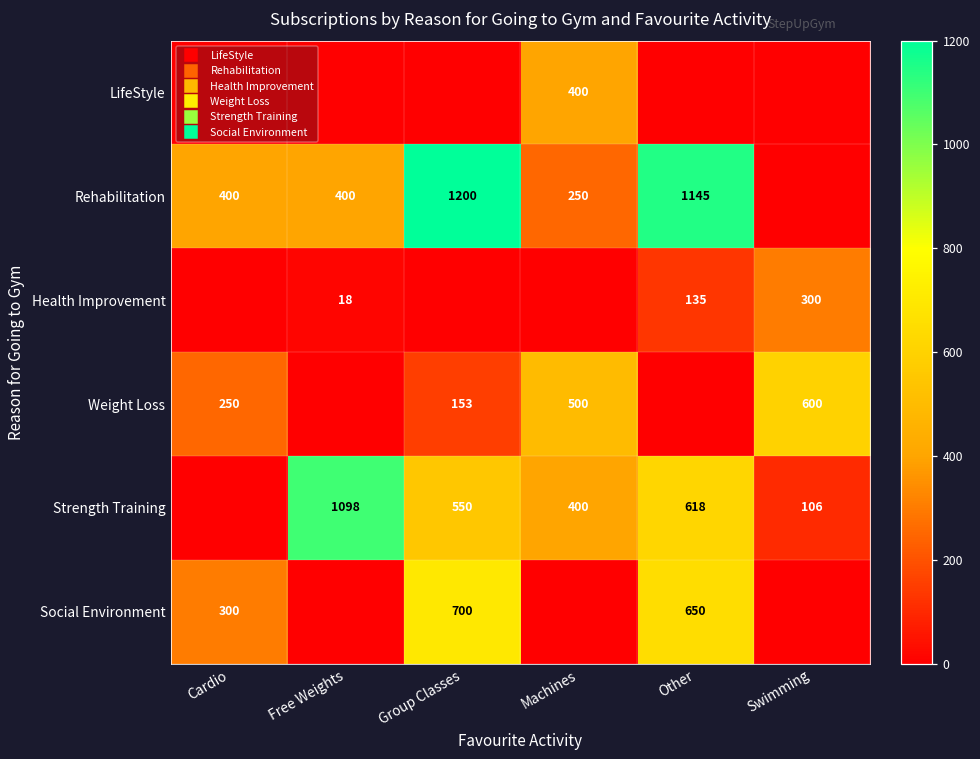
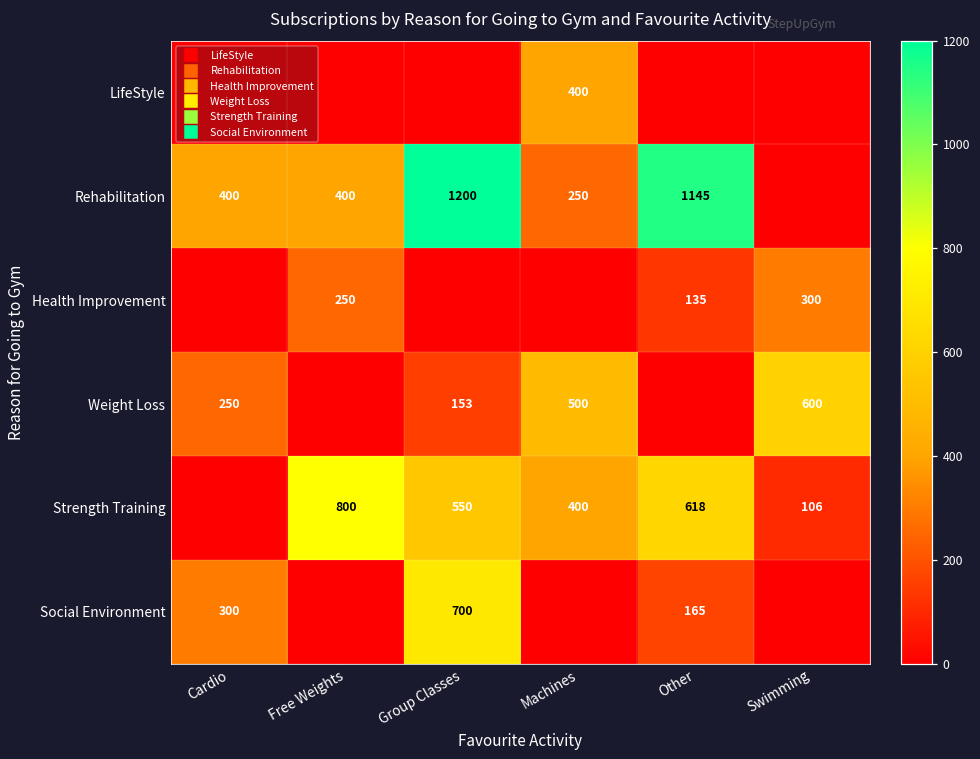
  {
    "LifeStyle": {
      "Machines": 400
    },
    "Rehabilitation": {
      "Cardio": 400,
      "Free Weights": 400,
      "Group Classes": 1200,
      "Machines": 250,
      "Other": 1145
    },
    "Health Improvement": {
-     "Free Weights": 18,
+     "Free Weights": 250,
      "Other": 135,
      "Swimming": 300
    },
    "Weight Loss": {
      "Cardio": 250,
      "Group Classes": 153,
      "Machines": 500,
      "Swimming": 600
    },
    "Strength Training": {
-     "Free Weights": 1098,
+     "Free Weights": 800,
      "Group Classes": 550,
      "Machines": 400,
      "Other": 618,
      "Swimming": 106
    },
    "Social Environment": {
      "Cardio": 300,
      "Group Classes": 700,
-     "Other": 650
+     "Other": 165
    }
  }
